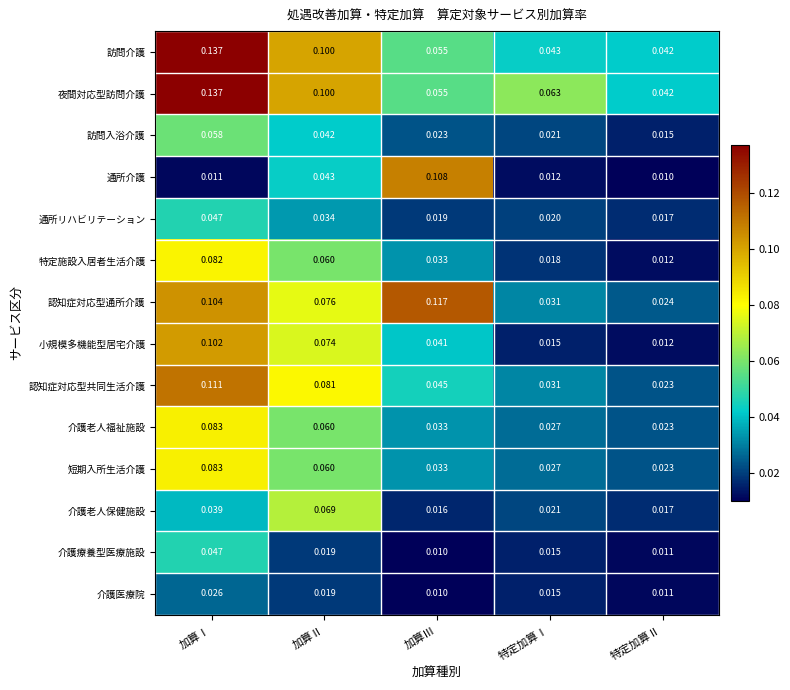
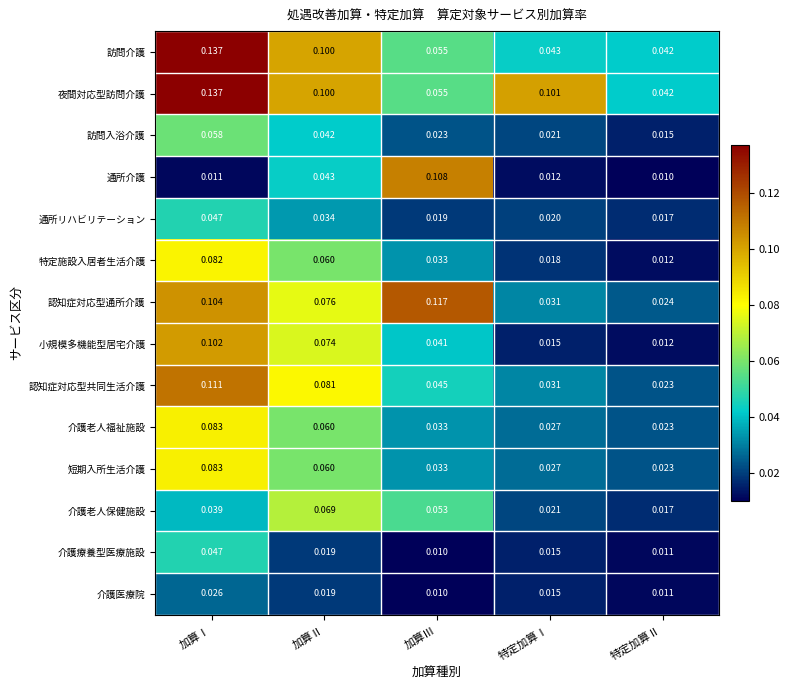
  {
    "訪問介護": {
      "加算Ⅰ": 0.137,
      "加算Ⅱ": 0.100,
      "加算Ⅲ": 0.055,
      "特定加算Ⅰ": 0.043,
      "特定加算Ⅱ": 0.042
    },
    "夜間対応型訪問介護": {
      "加算Ⅰ": 0.137,
      "加算Ⅱ": 0.100,
      "加算Ⅲ": 0.055,
-     "特定加算Ⅰ": 0.063,
+     "特定加算Ⅰ": 0.101,
      "特定加算Ⅱ": 0.042
    },
    "訪問入浴介護": {
      "加算Ⅰ": 0.058,
      "加算Ⅱ": 0.042,
      "加算Ⅲ": 0.023,
      "特定加算Ⅰ": 0.021,
      "特定加算Ⅱ": 0.015
    },
    "通所介護": {
      "加算Ⅰ": 0.011,
      "加算Ⅱ": 0.043,
      "加算Ⅲ": 0.108,
      "特定加算Ⅰ": 0.012,
      "特定加算Ⅱ": 0.010
    },
    "通所リハビリテーション": {
      "加算Ⅰ": 0.047,
      "加算Ⅱ": 0.034,
      "加算Ⅲ": 0.019,
      "特定加算Ⅰ": 0.020,
      "特定加算Ⅱ": 0.017
    },
    "特定施設入居者生活介護": {
      "加算Ⅰ": 0.082,
      "加算Ⅱ": 0.060,
      "加算Ⅲ": 0.033,
      "特定加算Ⅰ": 0.018,
      "特定加算Ⅱ": 0.012
    },
    "認知症対応型通所介護": {
      "加算Ⅰ": 0.104,
      "加算Ⅱ": 0.076,
      "加算Ⅲ": 0.117,
      "特定加算Ⅰ": 0.031,
      "特定加算Ⅱ": 0.024
    },
    "小規模多機能型居宅介護": {
      "加算Ⅰ": 0.102,
      "加算Ⅱ": 0.074,
      "加算Ⅲ": 0.041,
      "特定加算Ⅰ": 0.015,
      "特定加算Ⅱ": 0.012
    },
    "認知症対応型共同生活介護": {
      "加算Ⅰ": 0.111,
      "加算Ⅱ": 0.081,
      "加算Ⅲ": 0.045,
      "特定加算Ⅰ": 0.031,
      "特定加算Ⅱ": 0.023
    },
    "介護老人福祉施設": {
      "加算Ⅰ": 0.083,
      "加算Ⅱ": 0.060,
      "加算Ⅲ": 0.033,
      "特定加算Ⅰ": 0.027,
      "特定加算Ⅱ": 0.023
    },
    "短期入所生活介護": {
      "加算Ⅰ": 0.083,
      "加算Ⅱ": 0.060,
      "加算Ⅲ": 0.033,
      "特定加算Ⅰ": 0.027,
      "特定加算Ⅱ": 0.023
    },
    "介護老人保健施設": {
      "加算Ⅰ": 0.039,
      "加算Ⅱ": 0.069,
-     "加算Ⅲ": 0.016,
+     "加算Ⅲ": 0.053,
      "特定加算Ⅰ": 0.021,
      "特定加算Ⅱ": 0.017
    },
    "介護療養型医療施設": {
      "加算Ⅰ": 0.047,
      "加算Ⅱ": 0.019,
      "加算Ⅲ": 0.010,
      "特定加算Ⅰ": 0.015,
      "特定加算Ⅱ": 0.011
    },
    "介護医療院": {
      "加算Ⅰ": 0.026,
      "加算Ⅱ": 0.019,
      "加算Ⅲ": 0.010,
      "特定加算Ⅰ": 0.015,
      "特定加算Ⅱ": 0.011
    }
  }
